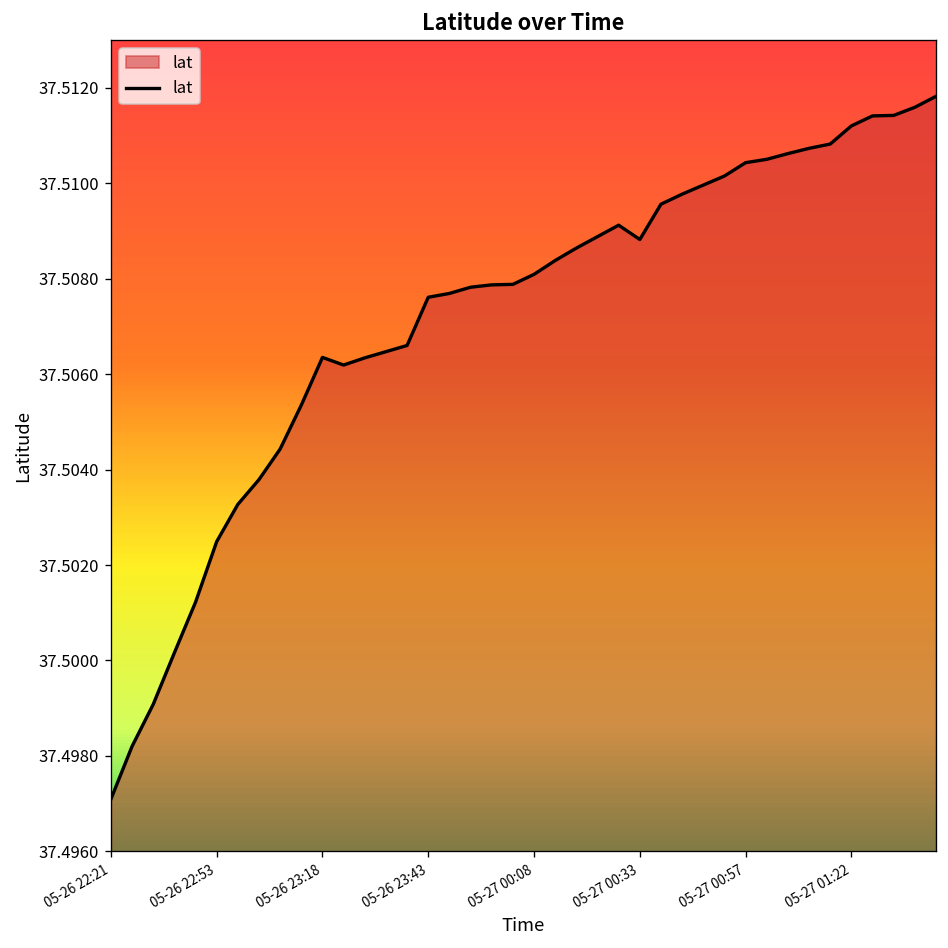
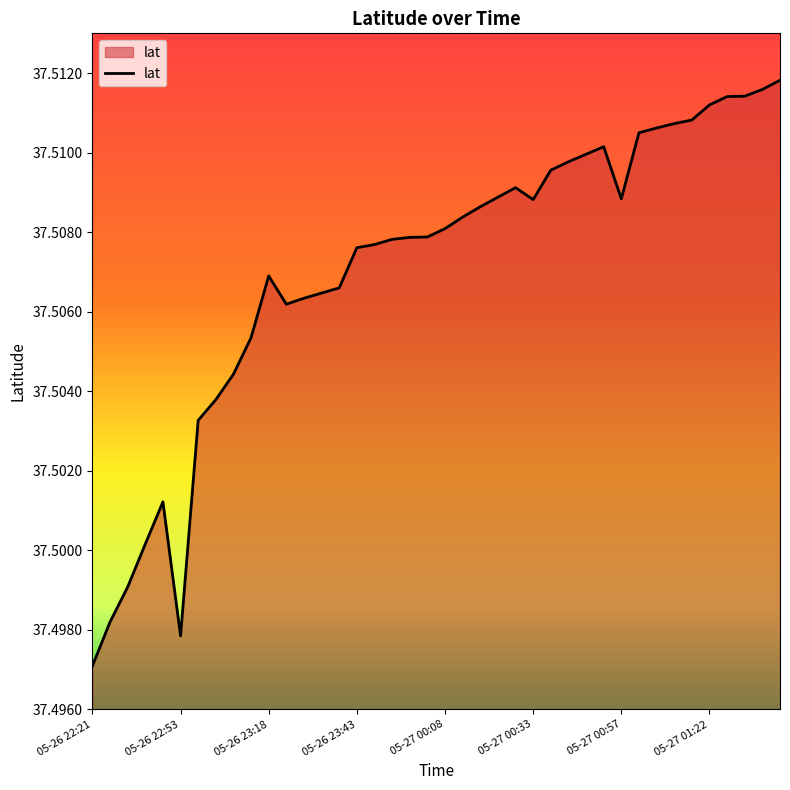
  {
    "05-26 22:21": 37.4971,
-   "05-26 22:53": 37.5025,
-   "05-26 23:18": 37.5064,
+   "05-26 22:53": 37.4979,
+   "05-26 23:18": 37.5069,
    "05-26 23:43": 37.5076,
    "05-27 00:08": 37.5081,
    "05-27 00:33": 37.5088,
-   "05-27 00:57": 37.5104,
+   "05-27 00:57": 37.5088,
    "05-27 01:22": 37.5112
  }
